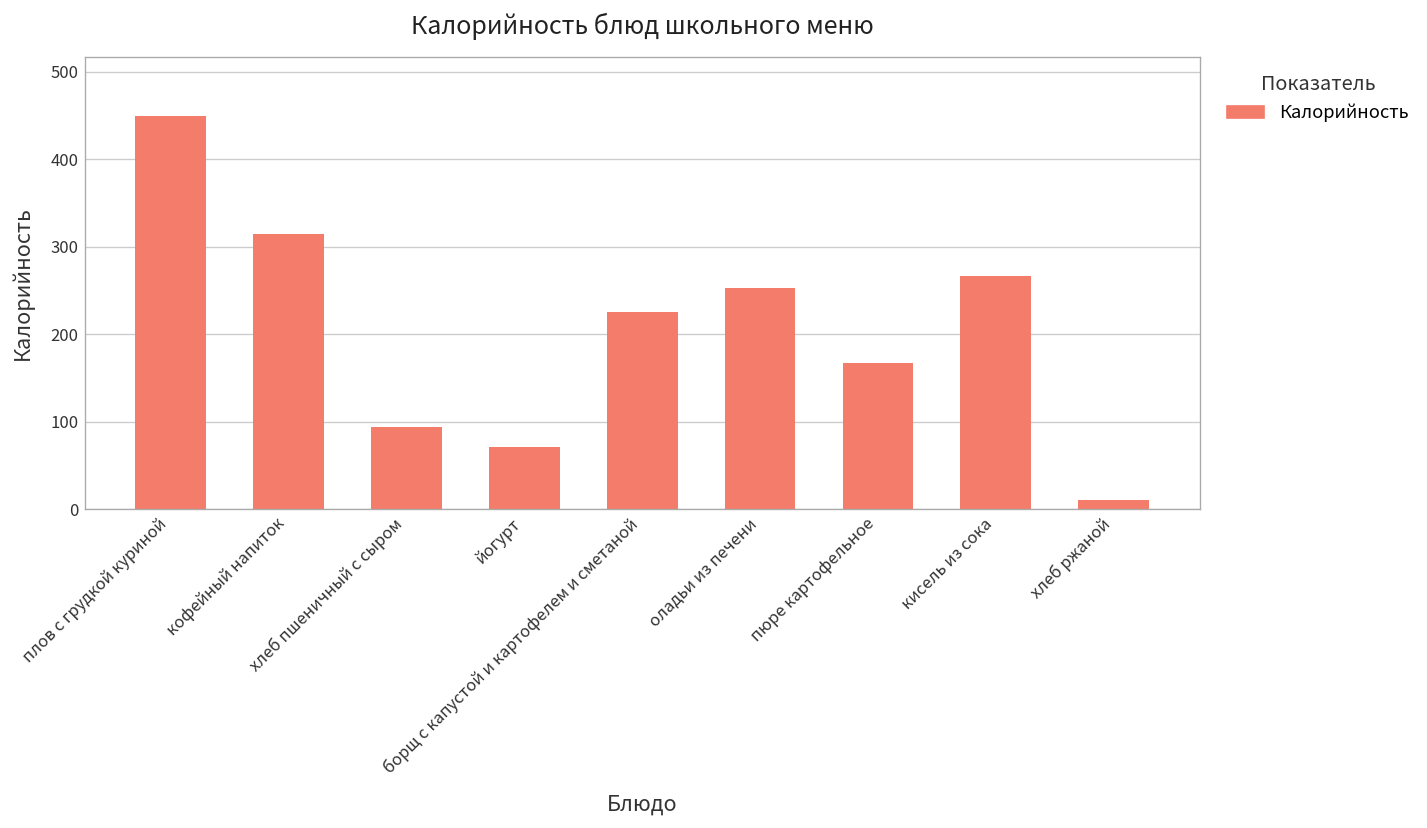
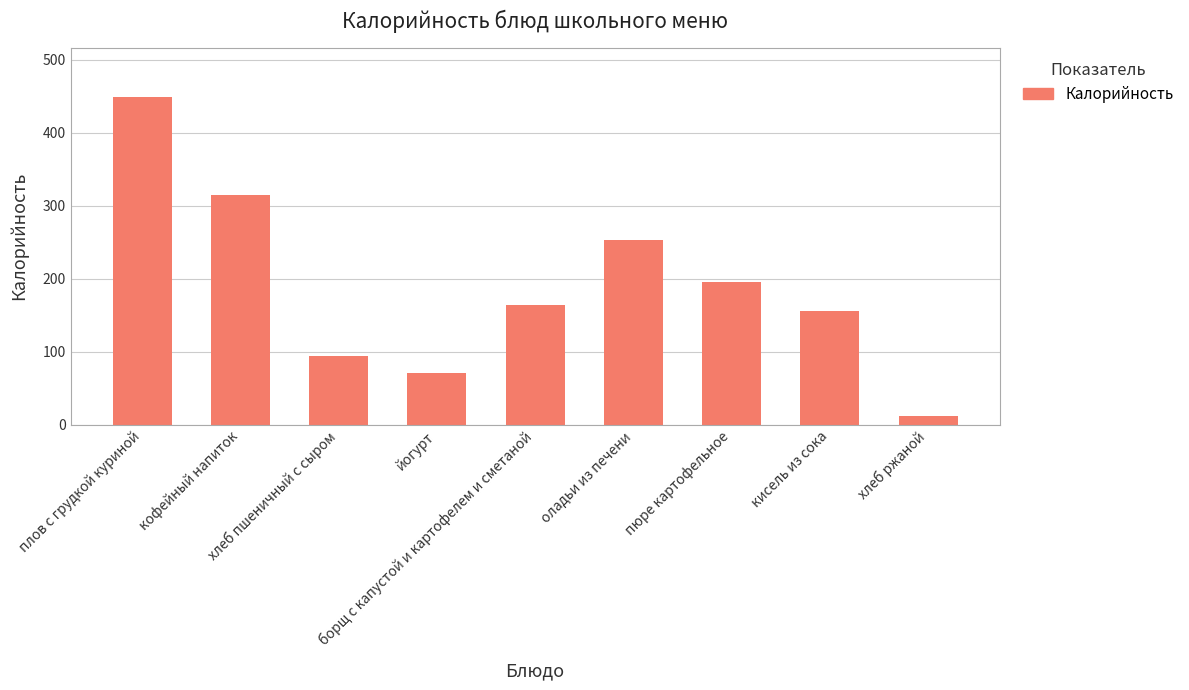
  {
    "плов с грудкой куриной": 450,
    "кофейный напиток": 310,
    "хлеб пшеничный с сыром": 90,
    "йогурт": 70,
-   "борщ с капустой и картофелем и сметаной": 230,
+   "борщ с капустой и картофелем и сметаной": 160,
    "оладьи из печени": 250,
-   "пюре картофельное": 170,
-   "кисель из сока": 270,
+   "пюре картофельное": 200,
+   "кисель из сока": 160,
    "хлеб ржаной": 10
  }
